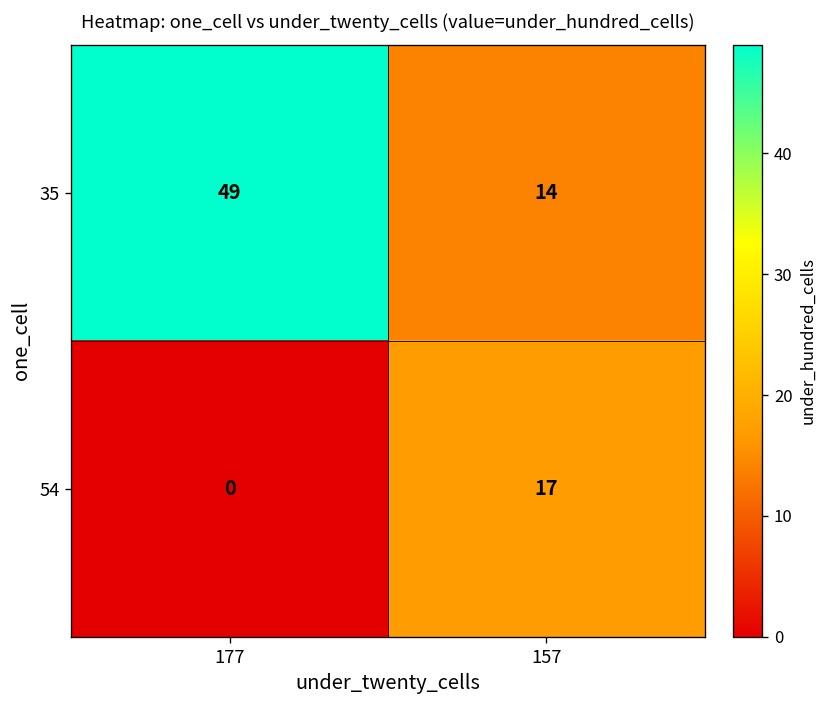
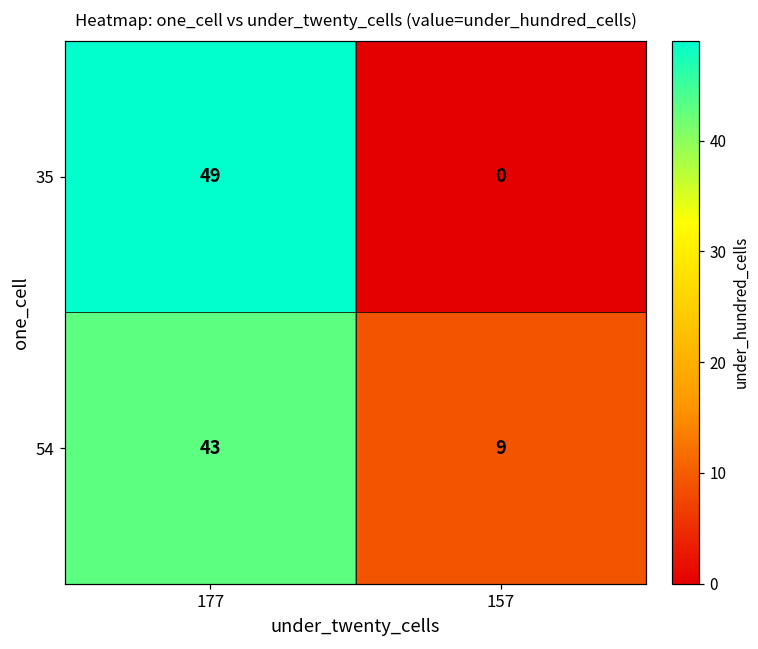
  {
    "35": {
      "177": 49,
-     "157": 14
+     "157": 0
    },
    "54": {
-     "177": 0,
-     "157": 17
+     "177": 43,
+     "157": 9
    }
  }
